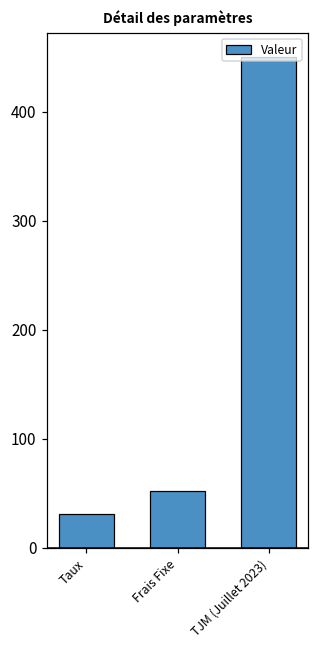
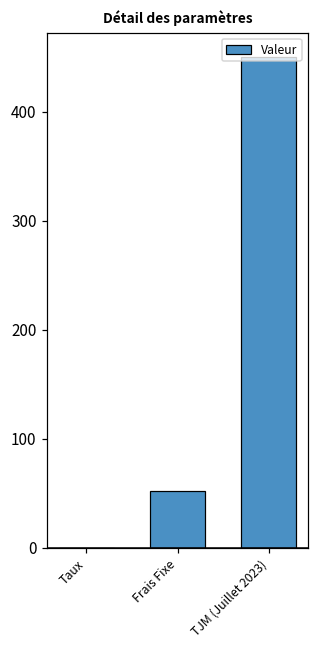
  {
-   "Taux": 30,
+   "Taux": 0,
    "Frais Fixe": 50
  }
